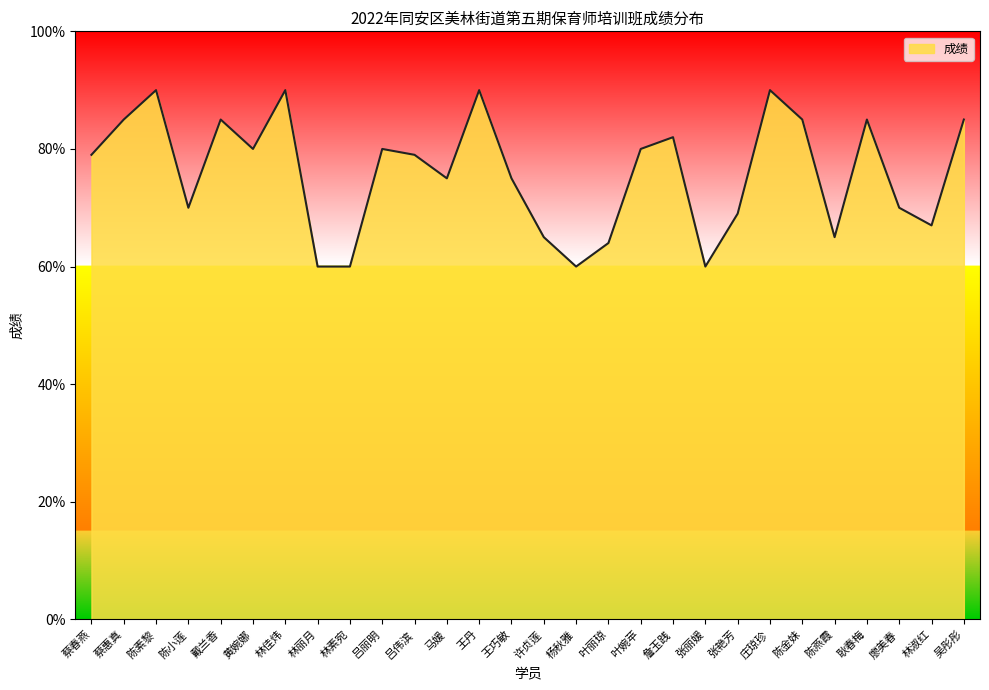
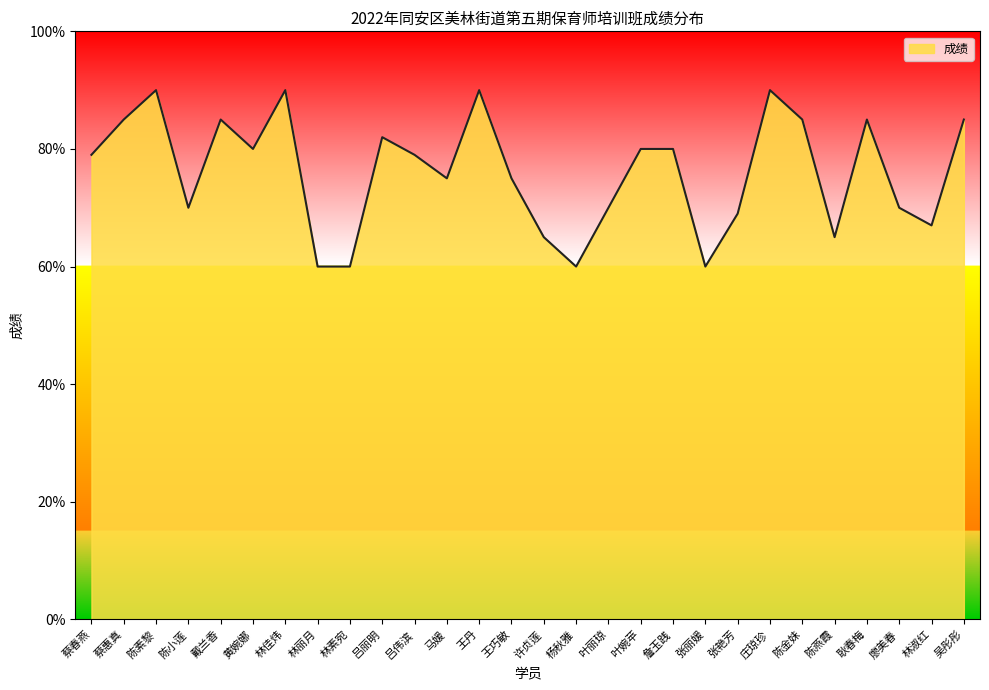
  {
    "蔡春燕": "79%",
    "蔡惠真": "85%",
    "陈素黎": "90%",
    "陈小莲": "70%",
    "戴兰香": "85%",
    "黄婉娜": "80%",
    "林佳炜": "90%",
    "林丽月": "60%",
    "林素宛": "60%",
-   "吕丽明": "80%",
+   "吕丽明": "82%",
    "吕伟滨": "79%",
    "马媛": "75%",
    "王丹": "90%",
    "王巧敏": "75%",
    "许贞莲": "65%",
    "杨秋雅": "60%",
-   "叶丽琼": "64%",
+   "叶丽琼": "70%",
    "叶婉苹": "80%",
-   "詹玉践": "82%",
+   "詹玉践": "80%",
    "张丽媛": "60%",
    "张艳芳": "69%",
    "庄琼珍": "90%",
    "陈金妹": "85%",
    "陈燕霞": "65%",
    "耿春梅": "85%",
    "廖美春": "70%",
    "林淑红": "67%",
    "吴彤彤": "85%"
  }
